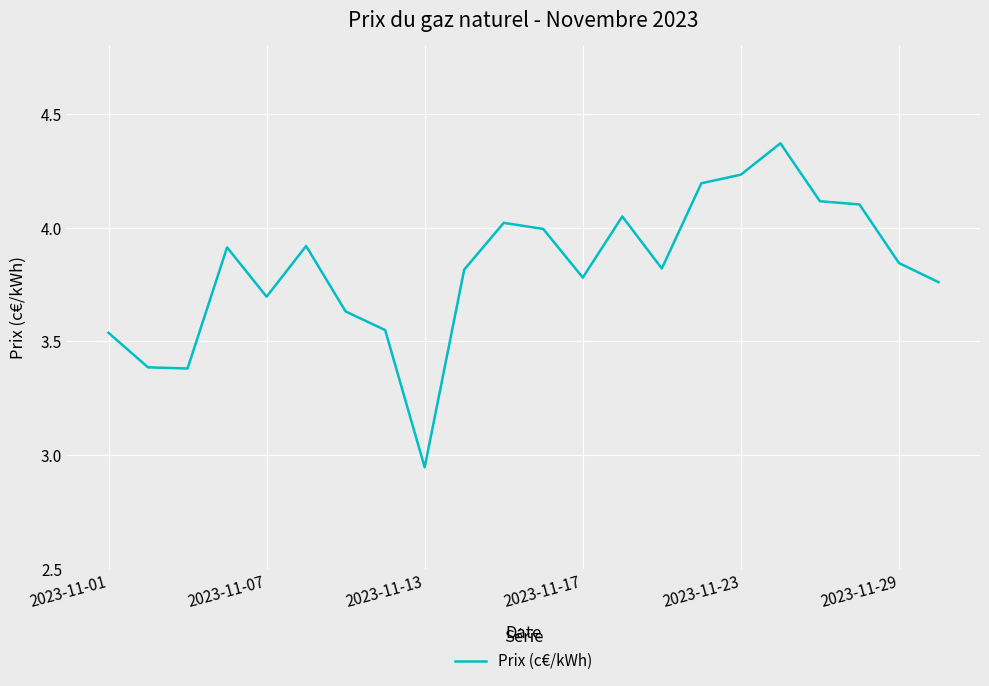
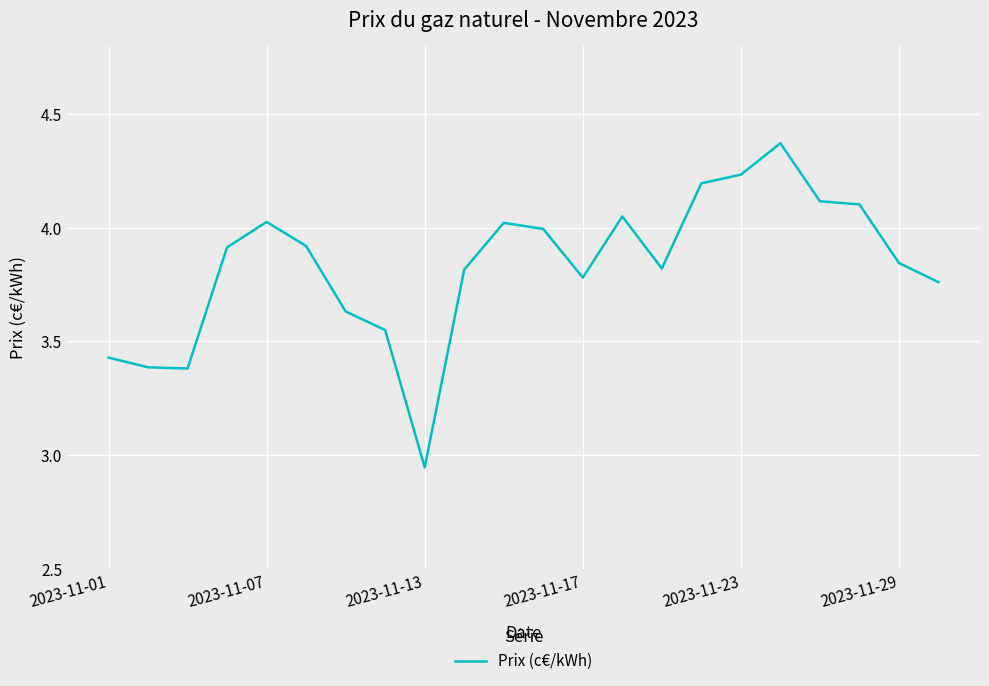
  {
-   "2023-11-01": 3.54,
-   "2023-11-07": 3.70,
+   "2023-11-01": 3.43,
+   "2023-11-07": 4.03,
    "2023-11-13": 2.95,
    "2023-11-17": 3.78,
    "2023-11-23": 4.23,
    "2023-11-29": 3.85
  }
